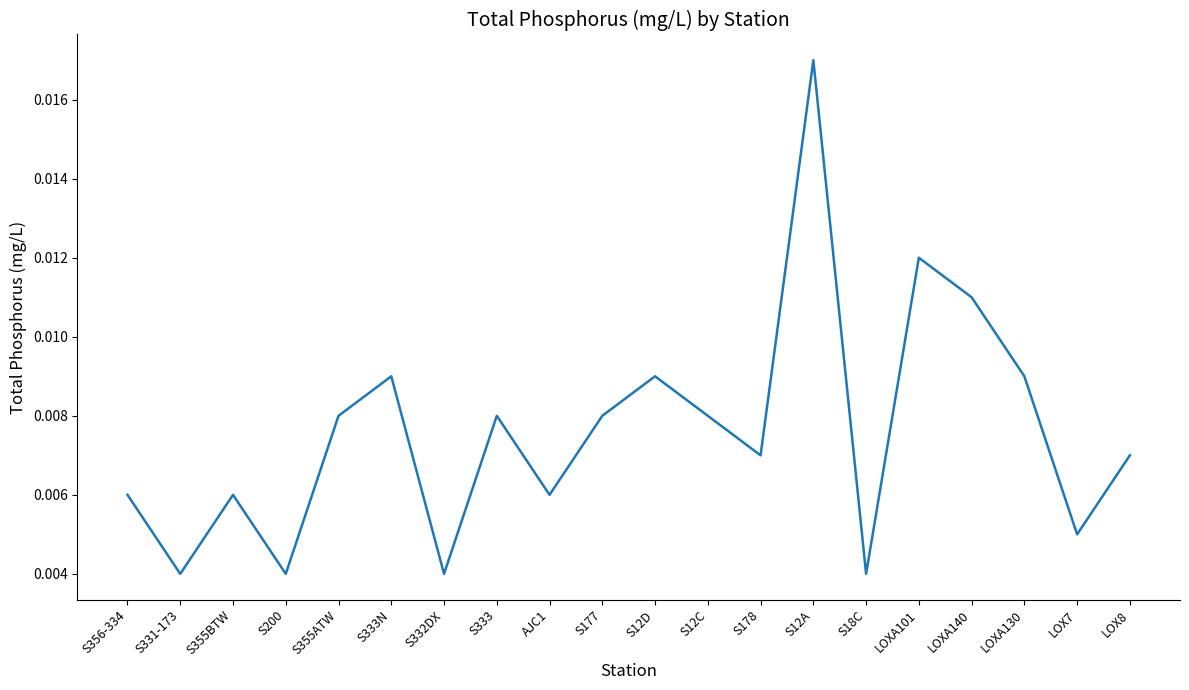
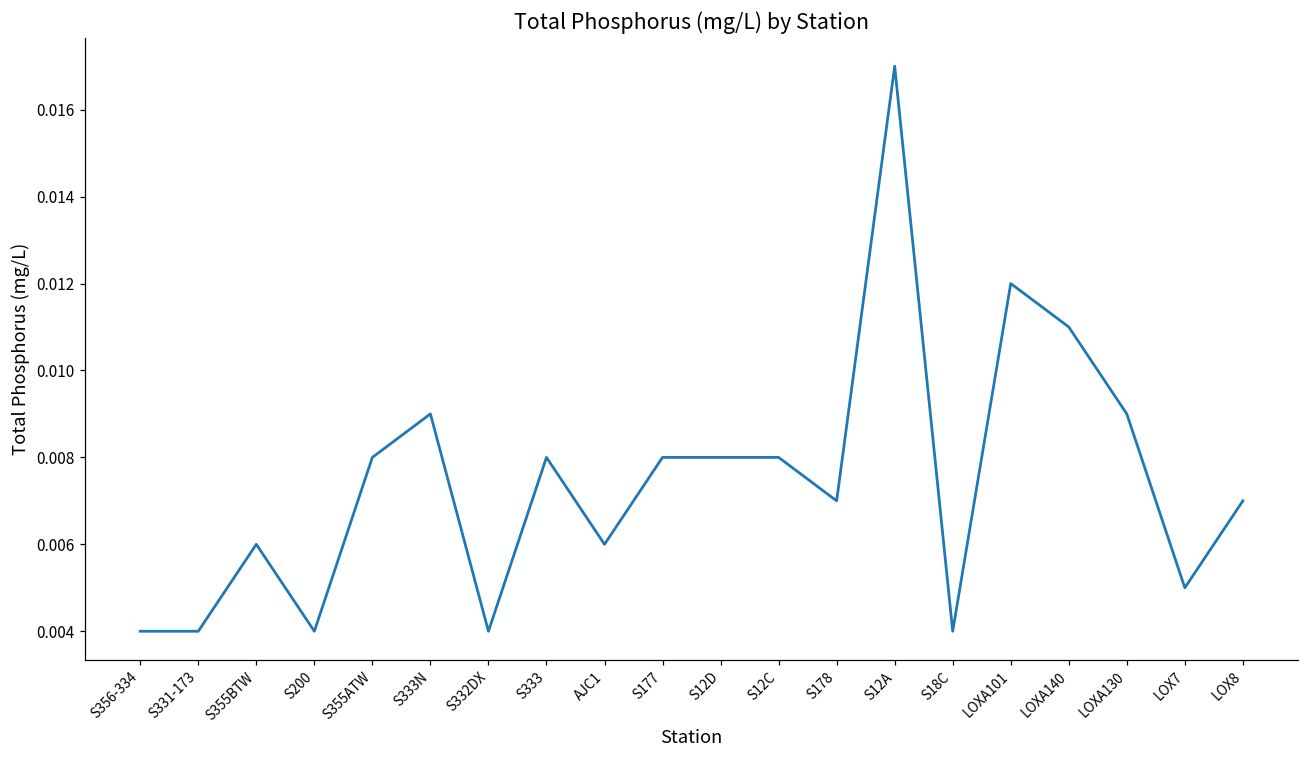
  {
-   "S356-334": 0.006,
+   "S356-334": 0.004,
    "S331-173": 0.004,
    "S355BTW": 0.006,
    "S200": 0.004,
    "S355ATW": 0.008,
    "S333N": 0.009,
    "S332DX": 0.004,
    "S333": 0.008,
    "AJC1": 0.006,
    "S177": 0.008,
-   "S12D": 0.009,
+   "S12D": 0.008,
    "S12C": 0.008,
    "S178": 0.007,
    "S12A": 0.017,
    "S18C": 0.004,
    "LOXA101": 0.012,
    "LOXA140": 0.011,
    "LOXA130": 0.009,
    "LOX7": 0.005,
    "LOX8": 0.007
  }
